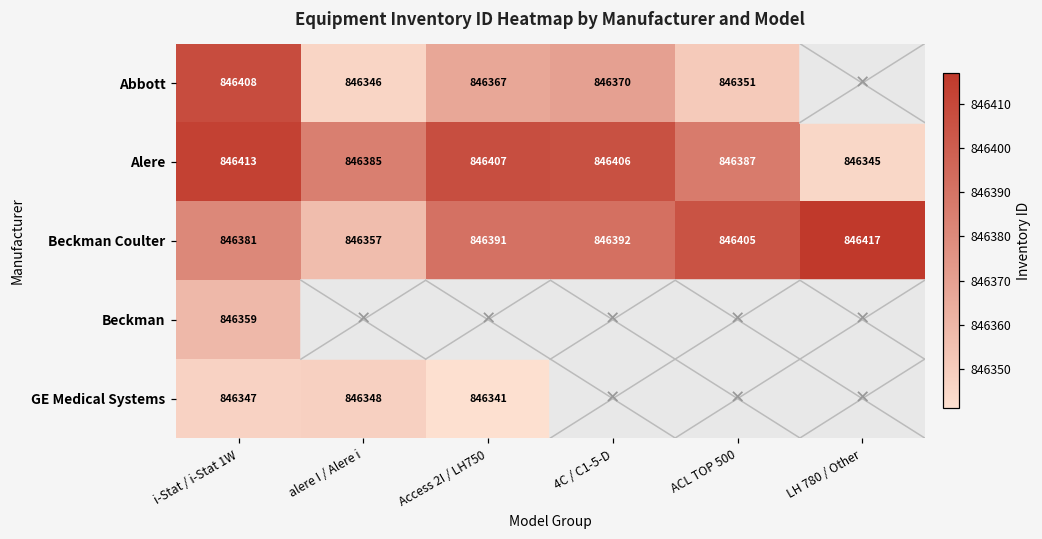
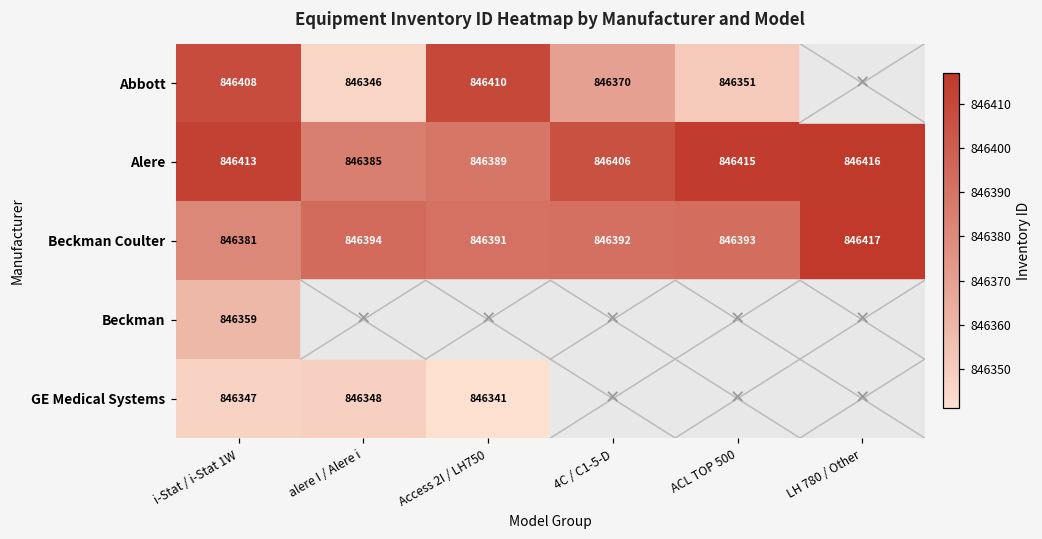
  {
    "Abbott": {
      "i-Stat / i-Stat 1W": 846408,
      "alere I / Alere i": 846346,
-     "Access 2I / LH750": 846367,
+     "Access 2I / LH750": 846410,
      "4C / C1-5-D": 846370,
      "ACL TOP 500": 846351
    },
    "Alere": {
      "i-Stat / i-Stat 1W": 846413,
      "alere I / Alere i": 846385,
-     "Access 2I / LH750": 846407,
+     "Access 2I / LH750": 846389,
      "4C / C1-5-D": 846406,
-     "ACL TOP 500": 846387,
-     "LH 780 / Other": 846345
+     "ACL TOP 500": 846415,
+     "LH 780 / Other": 846416
    },
    "Beckman Coulter": {
      "i-Stat / i-Stat 1W": 846381,
-     "alere I / Alere i": 846357,
+     "alere I / Alere i": 846394,
      "Access 2I / LH750": 846391,
      "4C / C1-5-D": 846392,
-     "ACL TOP 500": 846405,
+     "ACL TOP 500": 846393,
      "LH 780 / Other": 846417
    },
    "Beckman": {
      "i-Stat / i-Stat 1W": 846359
    },
    "GE Medical Systems": {
      "i-Stat / i-Stat 1W": 846347,
      "alere I / Alere i": 846348,
      "Access 2I / LH750": 846341
    }
  }
